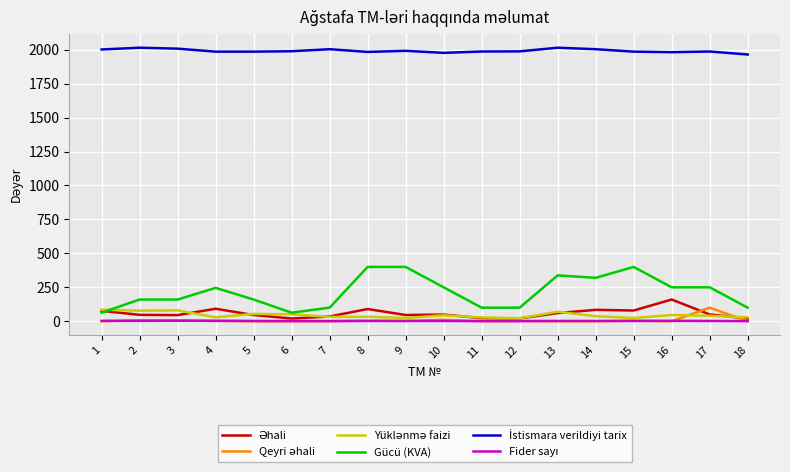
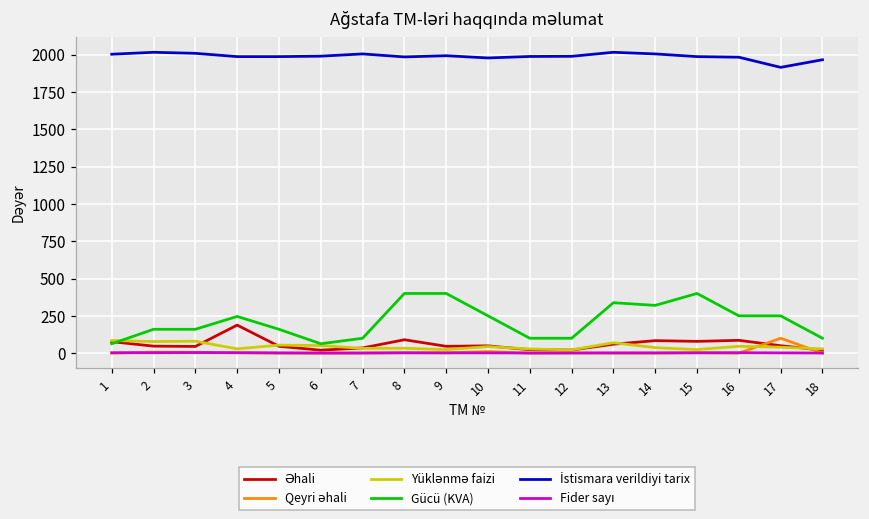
  {
    "Əhali": {
      "2": 50,
      "3": 50,
-     "4": 90,
+     "4": 190,
      "6": 20,
      "8": 90,
      "9": 50,
      "14": 80,
      "15": 80,
-     "16": 160
+     "16": 90
    },
    "Qeyri əhali": {
      "17": 100
    },
    "Yüklənmə faizi": {
      "2": 80,
      "3": 80,
      "4": 30,
      "8": 30,
      "9": 20,
      "14": 40,
      "15": 20,
      "16": 50
    },
    "Gücü (KVA)": {
      "2": 160,
      "3": 160,
      "4": 250,
      "5": 160,
      "7": 100,
      "8": 400,
      "9": 400,
      "10": 250,
      "11": 100,
      "12": 100,
      "13": 340,
      "14": 320,
      "15": 400,
      "16": 250,
      "17": 250,
      "18": 100
    },
    "İstismara verildiyi tarix": {
      "1": 2000,
      "2": 2020,
      "3": 2010,
      "4": 1990,
      "5": 1990,
      "6": 1990,
      "7": 2000,
      "8": 1980,
      "9": 1990,
      "10": 1980,
      "11": 1990,
      "12": 1990,
      "13": 2020,
      "14": 2000,
      "15": 1990,
      "16": 1980,
-     "17": 1990,
+     "17": 1910,
      "18": 1970
    },
    "Fider sayı": {
      "17": 0
    }
  }
